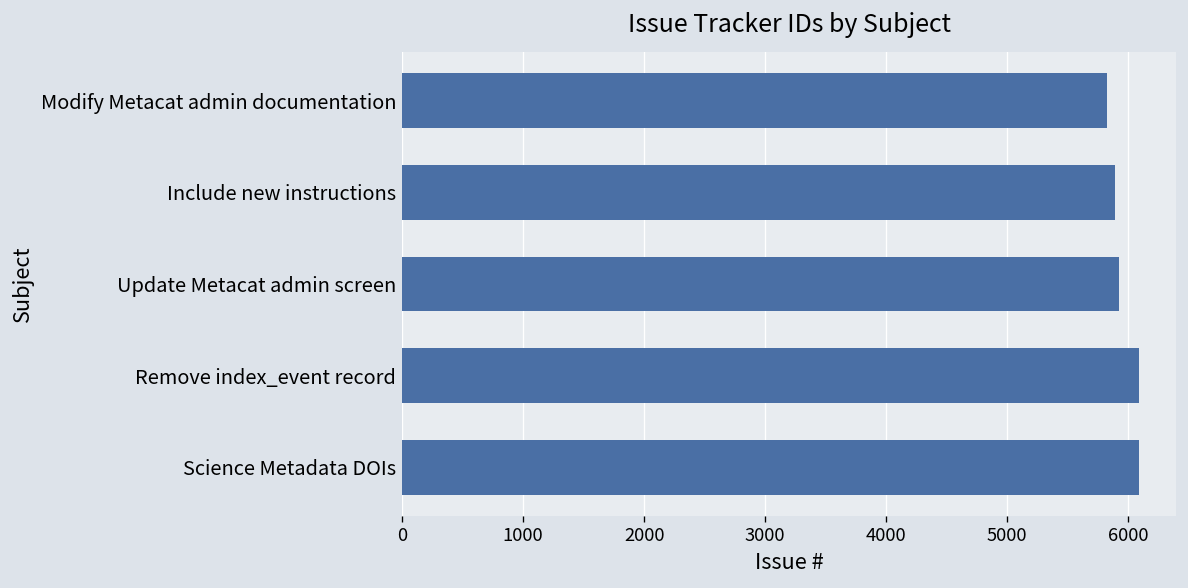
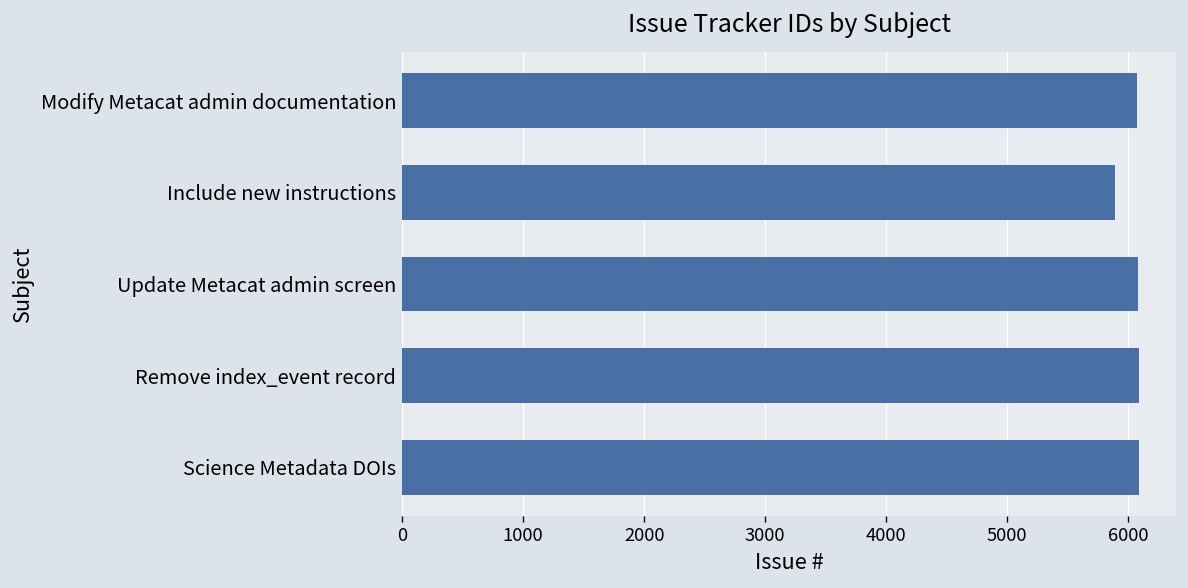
  {
-   "Modify Metacat admin documentation": 5830,
+   "Modify Metacat admin documentation": 6080,
    "Include new instructions": 5890,
-   "Update Metacat admin screen": 5930,
+   "Update Metacat admin screen": 6080,
    "Remove index_event record": 6090,
    "Science Metadata DOIs": 6090
  }
